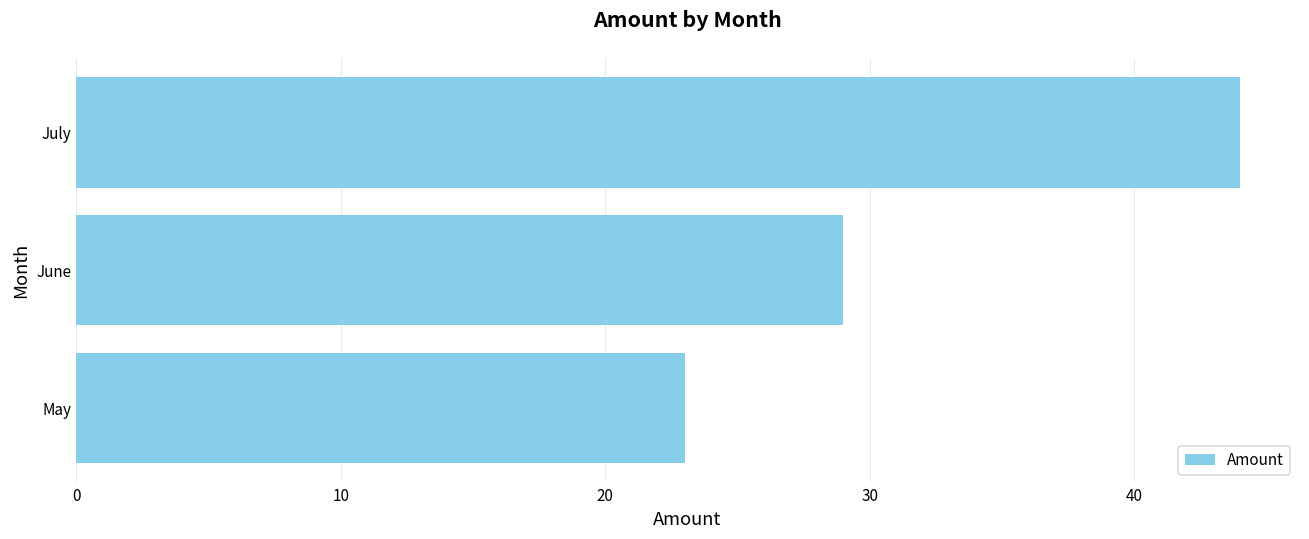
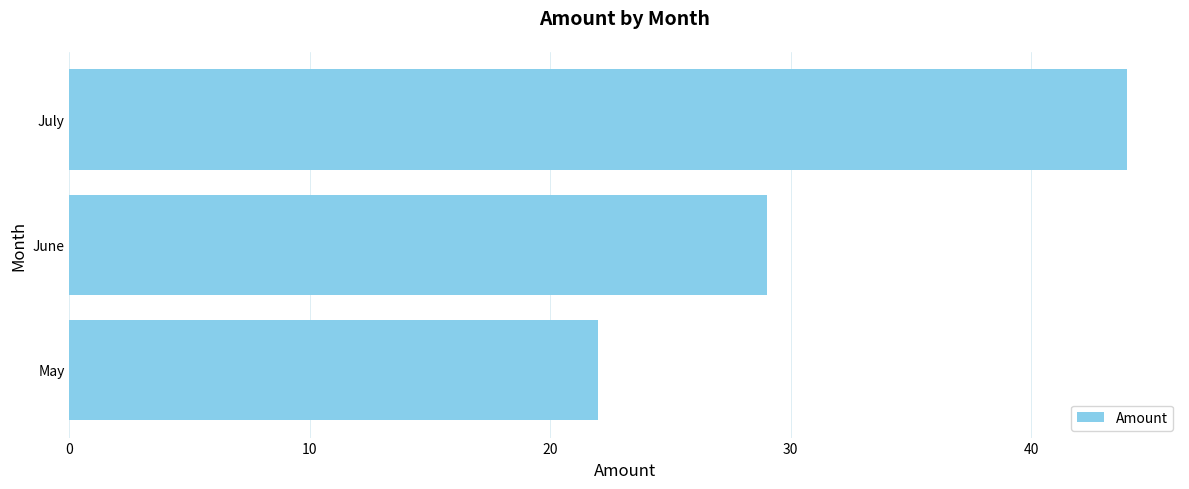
  {
    "July": 44,
    "June": 29,
-   "May": 23
+   "May": 22
  }
